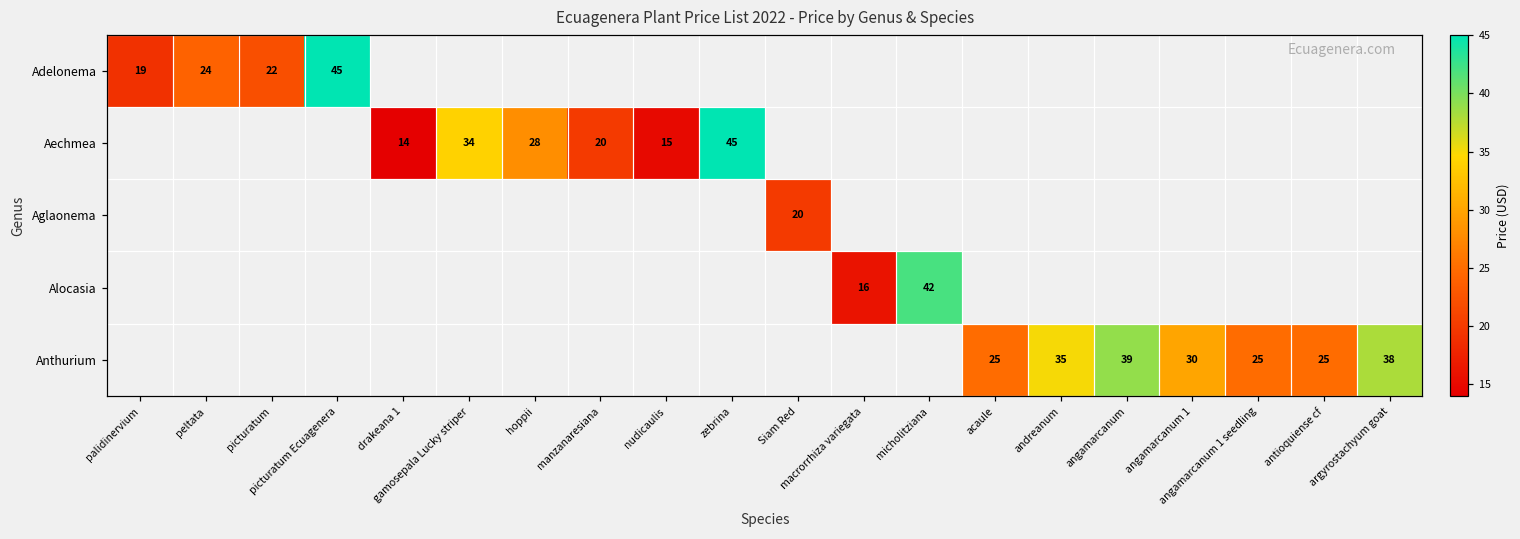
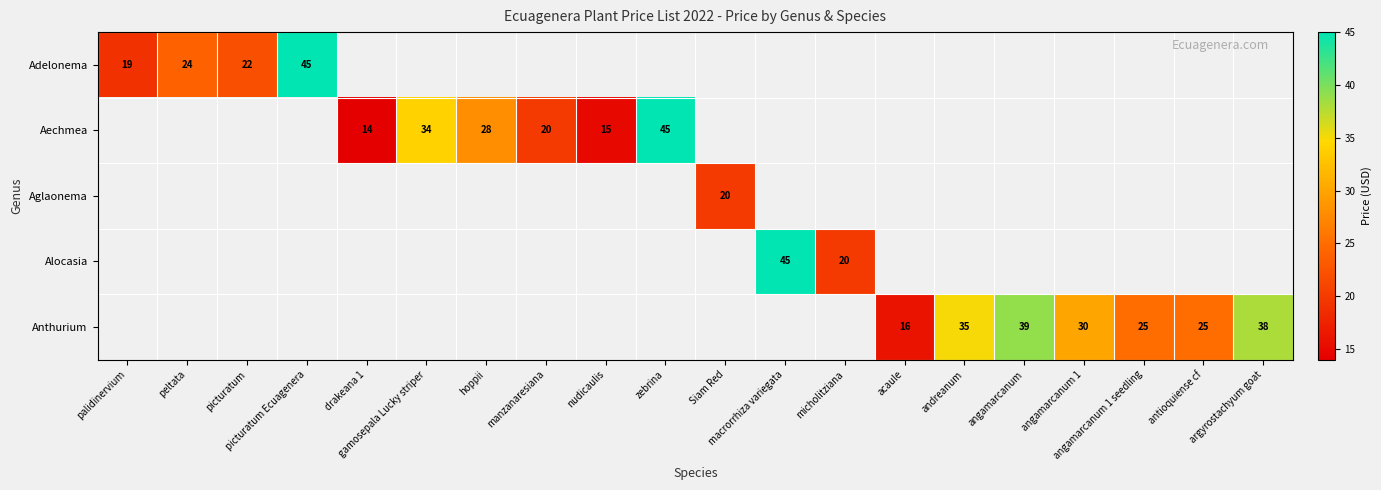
  {
    "Adelonema": {
      "palidinervium": 19,
      "peltata": 24,
      "picturatum": 22,
      "picturatum Ecuagenera": 45
    },
    "Aechmea": {
      "drakeana 1": 14,
      "gamosepala Lucky striper": 34,
      "hoppii": 28,
      "manzanaresiana": 20,
      "nudicaulis": 15,
      "zebrina": 45
    },
    "Aglaonema": {
      "Siam Red": 20
    },
    "Alocasia": {
-     "macrorrhiza variegata": 16,
-     "micholitziana": 42
+     "macrorrhiza variegata": 45,
+     "micholitziana": 20
    },
    "Anthurium": {
-     "acaule": 25,
+     "acaule": 16,
      "andreanum": 35,
      "angamarcanum": 39,
      "angamarcanum 1": 30,
      "angamarcanum 1 seedling": 25,
      "antioquiense cf": 25,
      "argyrostachyum goat": 38
    }
  }
